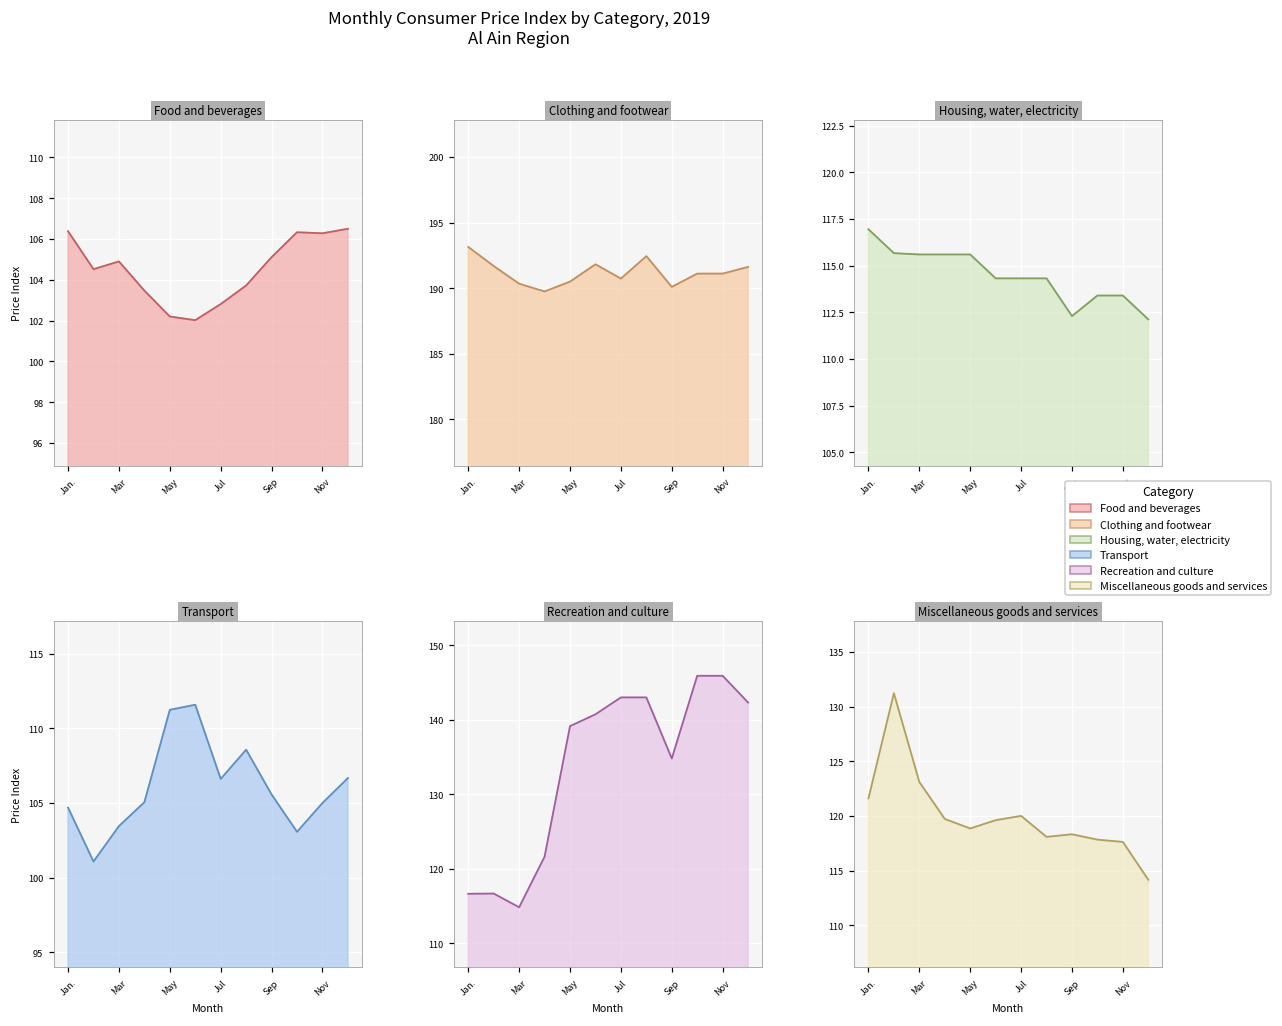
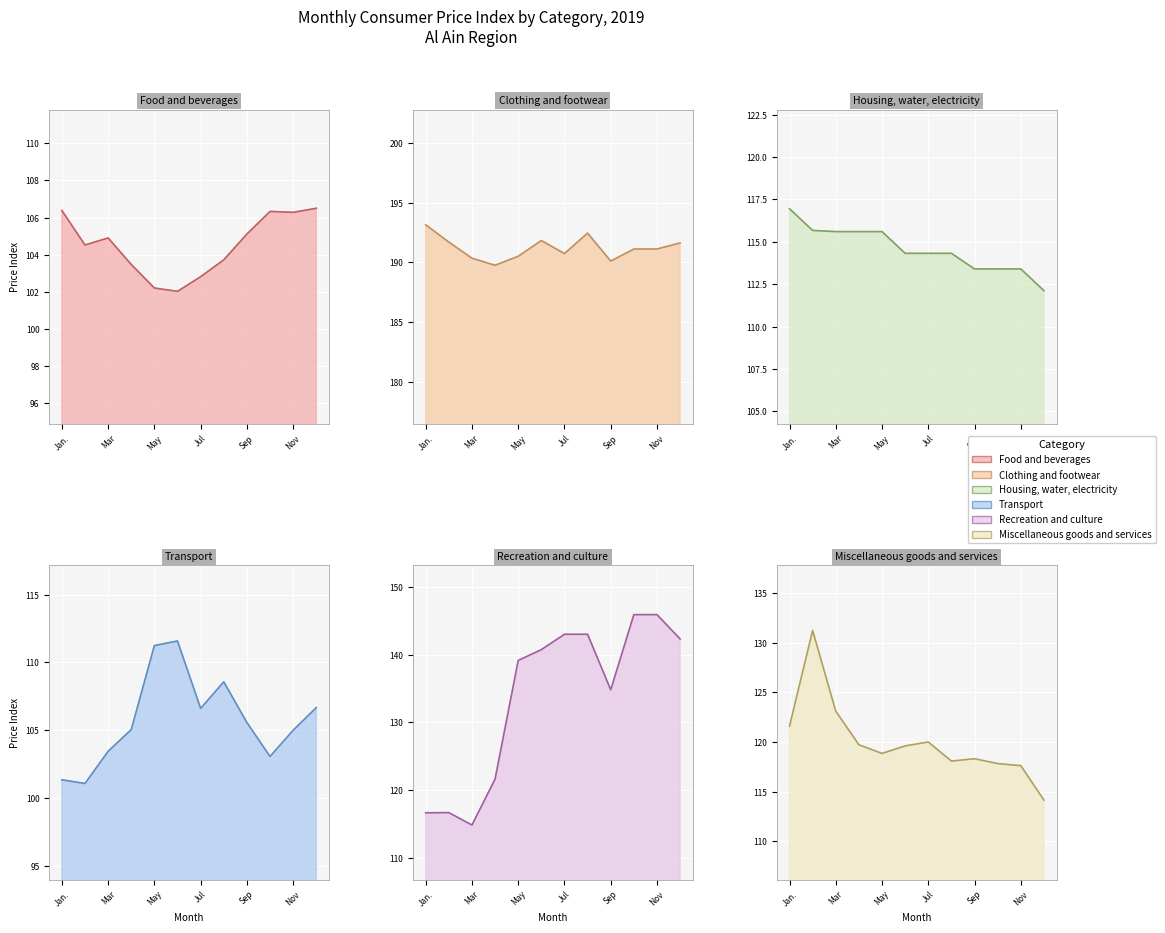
  {
    "Food and beverages": {
      "Jan.": 106.4,
      "Mar": 104.9,
      "May": 102.2,
      "Jul": 102.8,
      "Sep": 105.1,
      "Nov": 106.3
    },
    "Clothing and footwear": {
      "Jan.": 193.1,
      "Mar": 190.3,
      "May": 190.5,
      "Jul": 190.7,
      "Sep": 190.1,
      "Nov": 191.1
    },
    "Housing, water, electricity": {
      "Jan.": 117.0,
      "Mar": 115.6,
      "May": 115.6,
      "Jul": 114.3,
-     "Sep": 112.3,
+     "Sep": 113.4,
      "Nov": 113.4
    },
    "Transport": {
-     "Jan.": 104.7,
+     "Jan.": 101.4,
      "Mar": 103.5,
      "May": 111.2,
      "Jul": 106.6,
      "Sep": 105.6,
      "Nov": 105.0
    },
    "Recreation and culture": {
      "Jan.": 117,
      "Mar": 115,
      "May": 139,
      "Jul": 143,
      "Sep": 135,
      "Nov": 146
    },
    "Miscellaneous goods and services": {
      "Jan.": 122,
      "Mar": 123,
      "May": 119,
      "Jul": 120,
      "Sep": 118,
      "Nov": 118
    }
  }
